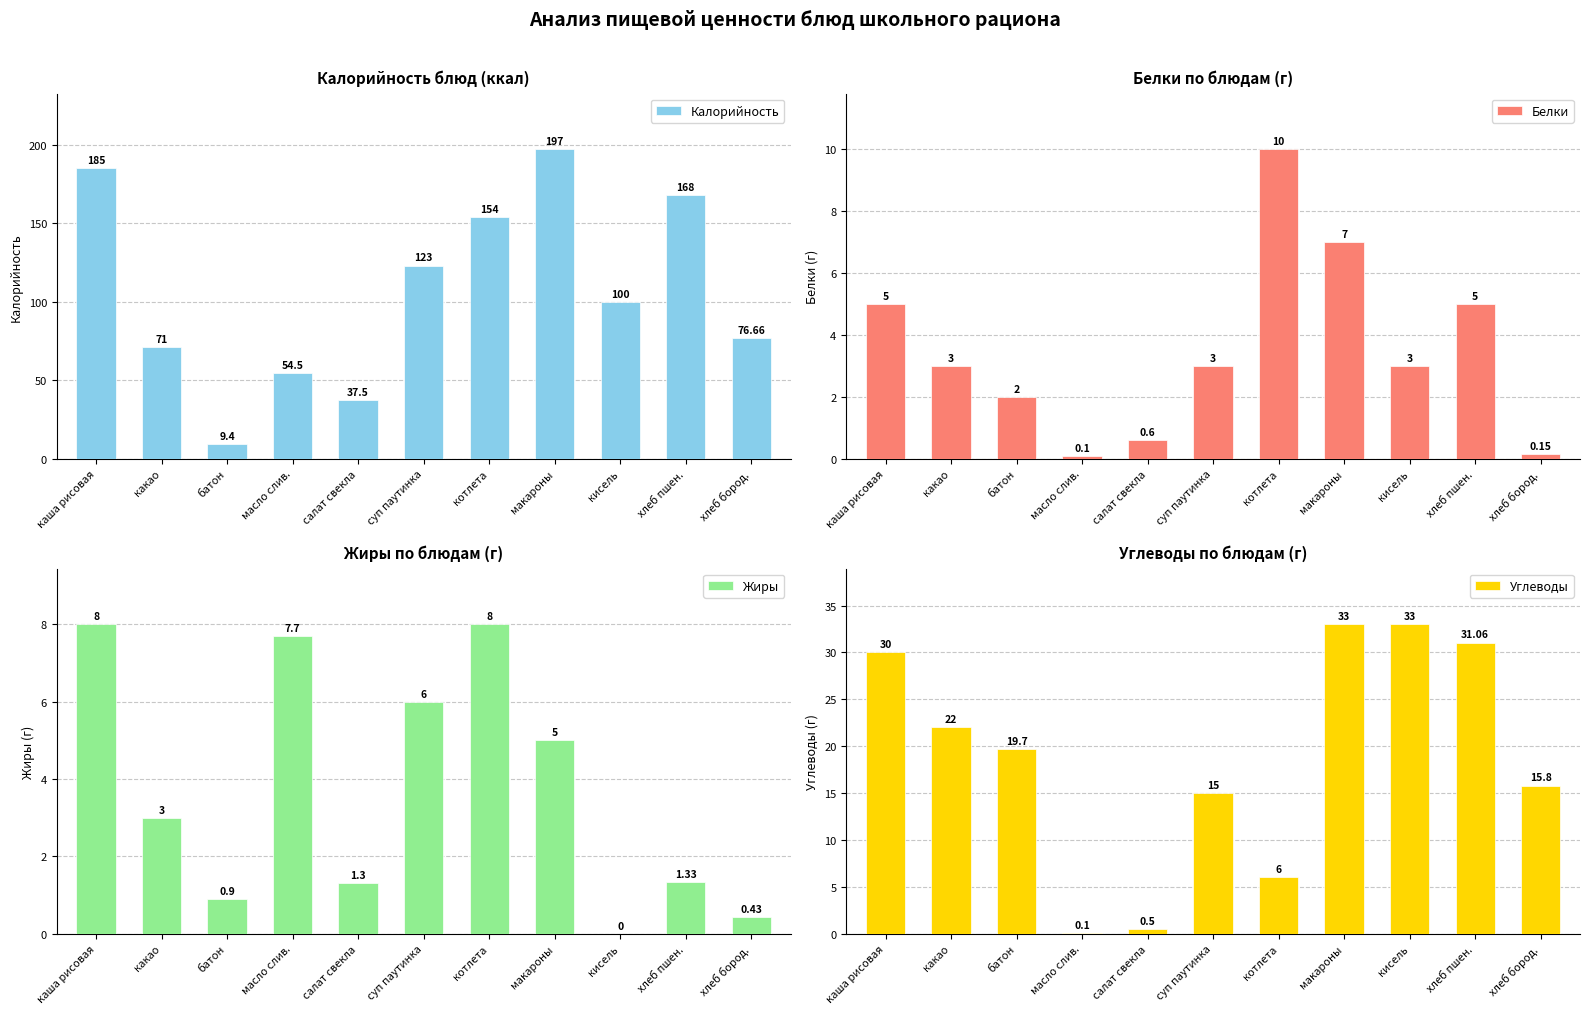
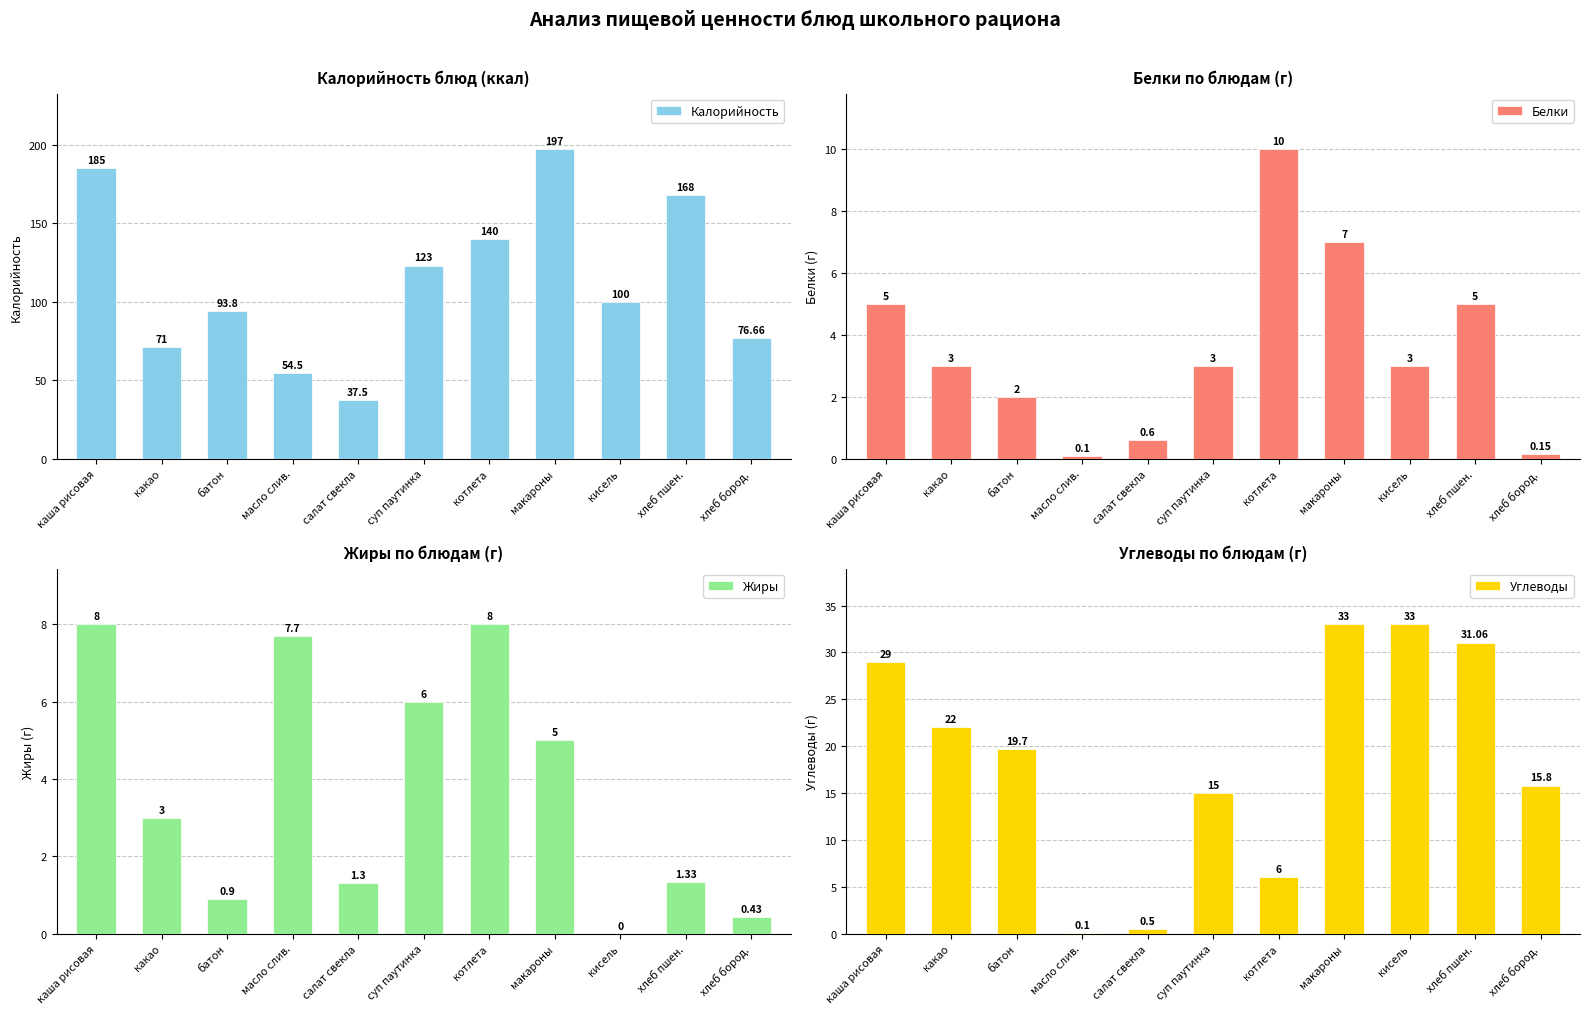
  {
    "Калорийность блюд (ккал)": {
      "каша рисовая": 185,
      "какао": 71,
-     "батон": 9.4,
+     "батон": 93.8,
      "масло слив.": 54.5,
      "салат свекла": 37.5,
      "суп паутинка": 123,
-     "котлета": 154,
+     "котлета": 140,
      "макароны": 197,
      "кисель": 100,
      "хлеб пшен.": 168,
      "хлеб бород.": 76.66
    },
    "Белки по блюдам (г)": {
      "каша рисовая": 5,
      "какао": 3,
      "батон": 2,
      "масло слив.": 0.1,
      "салат свекла": 0.6,
      "суп паутинка": 3,
      "котлета": 10,
      "макароны": 7,
      "кисель": 3,
      "хлеб пшен.": 5,
      "хлеб бород.": 0.15
    },
    "Жиры по блюдам (г)": {
      "каша рисовая": 8,
      "какао": 3,
      "батон": 0.9,
      "масло слив.": 7.7,
      "салат свекла": 1.3,
      "суп паутинка": 6,
      "котлета": 8,
      "макароны": 5,
      "кисель": 0,
      "хлеб пшен.": 1.33,
      "хлеб бород.": 0.43
    },
    "Углеводы по блюдам (г)": {
-     "каша рисовая": 30,
+     "каша рисовая": 29,
      "какао": 22,
      "батон": 19.7,
      "масло слив.": 0.1,
      "салат свекла": 0.5,
      "суп паутинка": 15,
      "котлета": 6,
      "макароны": 33,
      "кисель": 33,
      "хлеб пшен.": 31.06,
      "хлеб бород.": 15.8
    }
  }
